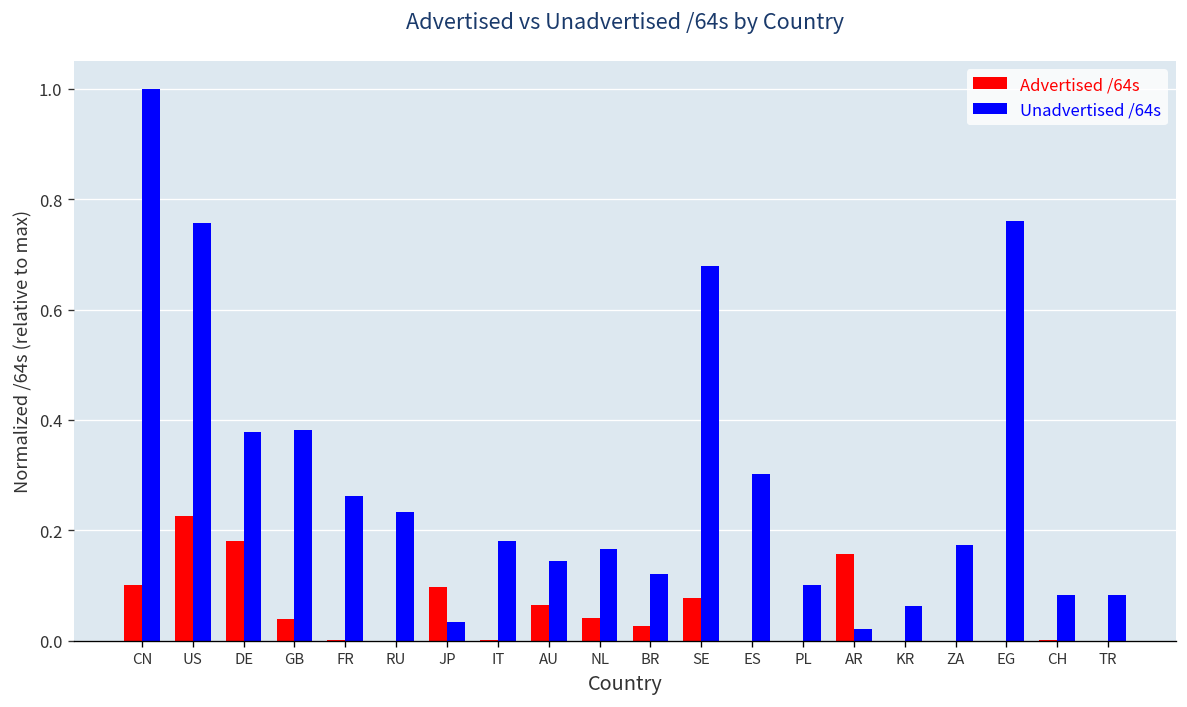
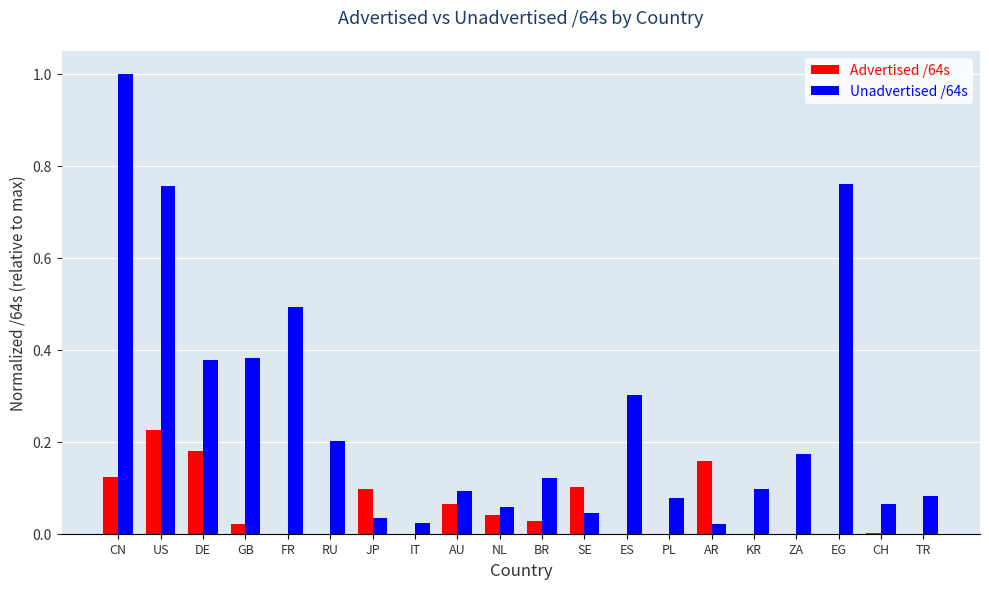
  {
    "Advertised /64s": {
-     "CN": 0.10,
+     "CN": 0.12,
      "US": 0.23,
      "DE": 0.18,
-     "GB": 0.04,
+     "GB": 0.02,
      "JP": 0.10,
      "AU": 0.06,
      "NL": 0.04,
      "BR": 0.03,
-     "SE": 0.08,
+     "SE": 0.10,
      "AR": 0.16
    },
    "Unadvertised /64s": {
      "CN": 1.00,
      "US": 0.76,
      "DE": 0.38,
      "GB": 0.38,
-     "FR": 0.26,
-     "RU": 0.23,
+     "FR": 0.49,
+     "RU": 0.20,
      "JP": 0.03,
-     "IT": 0.18,
-     "AU": 0.14,
-     "NL": 0.17,
+     "IT": 0.02,
+     "AU": 0.09,
+     "NL": 0.06,
      "BR": 0.12,
-     "SE": 0.68,
+     "SE": 0.05,
      "ES": 0.30,
-     "PL": 0.10,
+     "PL": 0.08,
      "AR": 0.02,
-     "KR": 0.06,
+     "KR": 0.10,
      "ZA": 0.17,
      "EG": 0.76,
-     "CH": 0.08,
+     "CH": 0.06,
      "TR": 0.08
    }
  }
